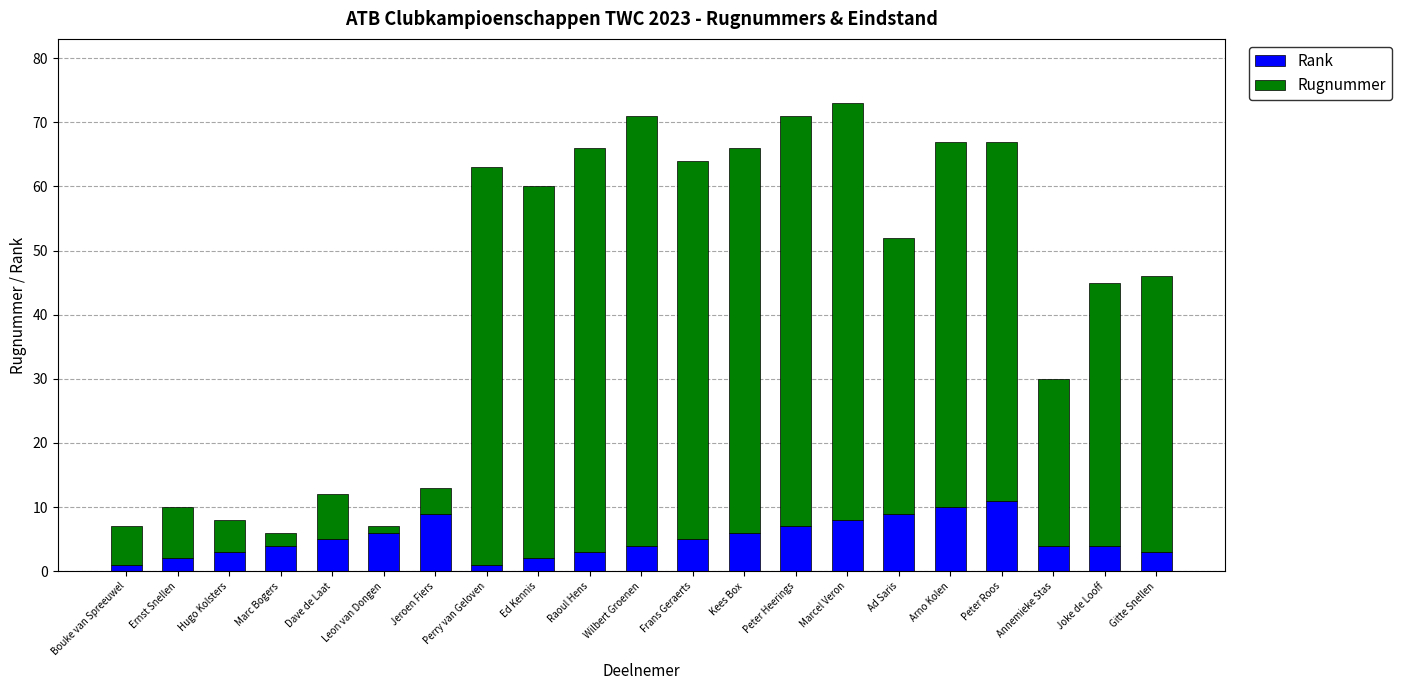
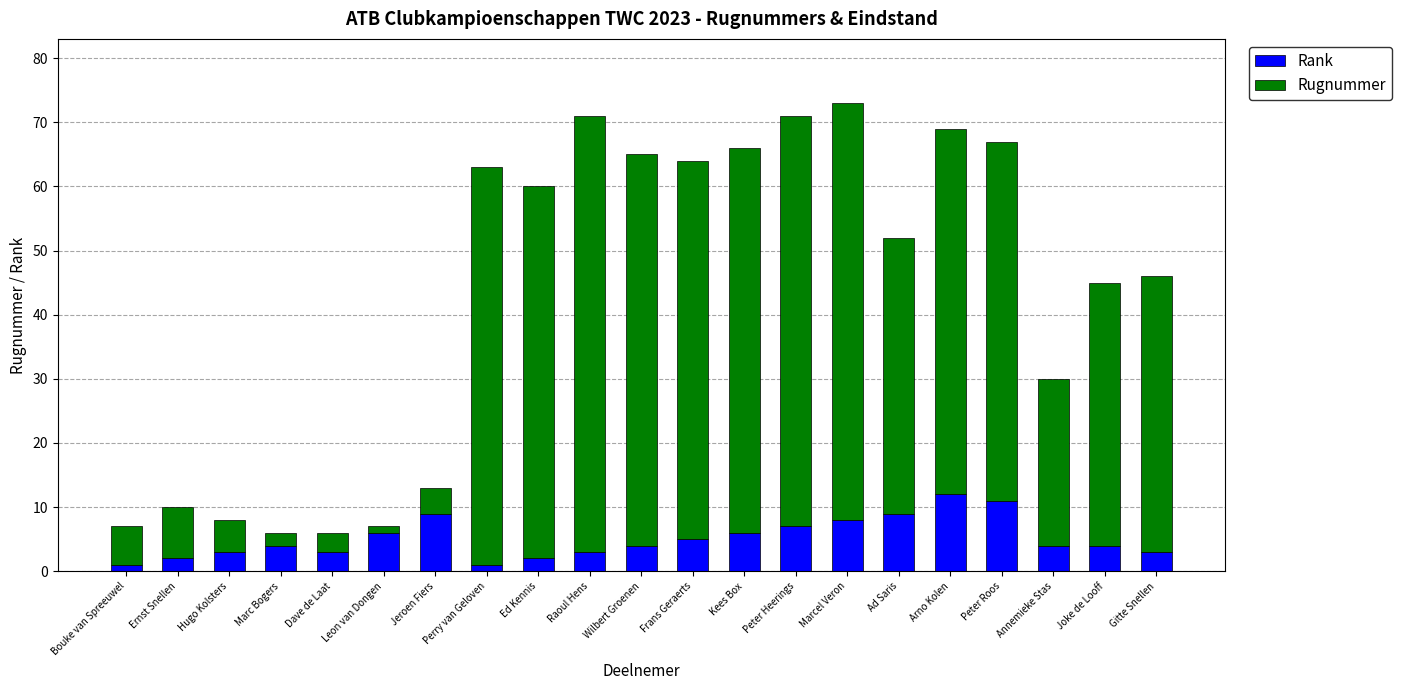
  {
    "Rank": {
      "Bouke van Spreeuwel": 1,
      "Ernst Snellen": 2,
      "Hugo Kolsters": 3,
      "Marc Bogers": 4,
-     "Dave de Laat": 5,
+     "Dave de Laat": 3,
      "Leon van Dongen": 6,
      "Jeroen Fiers": 9,
      "Perry van Geloven": 1,
      "Ed Kennis": 2,
      "Raoul Hens": 3,
      "Wilbert Groenen": 4,
      "Frans Geraerts": 5,
      "Kees Box": 6,
      "Peter Heerings": 7,
      "Marcel Veron": 8,
      "Ad Saris": 9,
-     "Arno Kolen": 10,
+     "Arno Kolen": 12,
      "Peter Roos": 11,
      "Annemieke Stas": 4,
      "Joke de Looff": 4,
      "Gitte Snellen": 3
    },
    "Rugnummer": {
      "Bouke van Spreeuwel": 6,
      "Ernst Snellen": 8,
      "Hugo Kolsters": 5,
      "Marc Bogers": 2,
-     "Dave de Laat": 7,
+     "Dave de Laat": 3,
      "Leon van Dongen": 1,
      "Jeroen Fiers": 4,
      "Perry van Geloven": 62,
      "Ed Kennis": 58,
-     "Raoul Hens": 63,
-     "Wilbert Groenen": 67,
+     "Raoul Hens": 68,
+     "Wilbert Groenen": 61,
      "Frans Geraerts": 59,
      "Kees Box": 60,
      "Peter Heerings": 64,
      "Marcel Veron": 65,
      "Ad Saris": 43,
      "Arno Kolen": 57,
      "Peter Roos": 56,
      "Annemieke Stas": 26,
      "Joke de Looff": 41,
      "Gitte Snellen": 43
    }
  }
